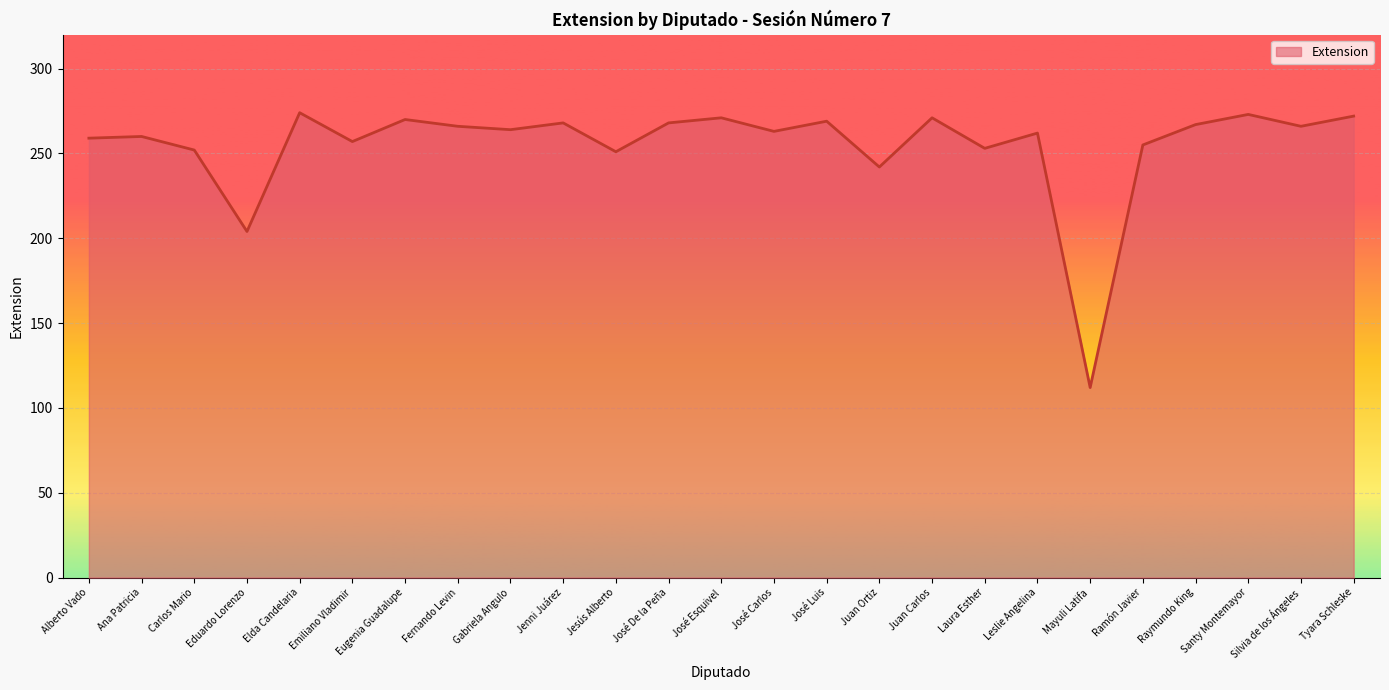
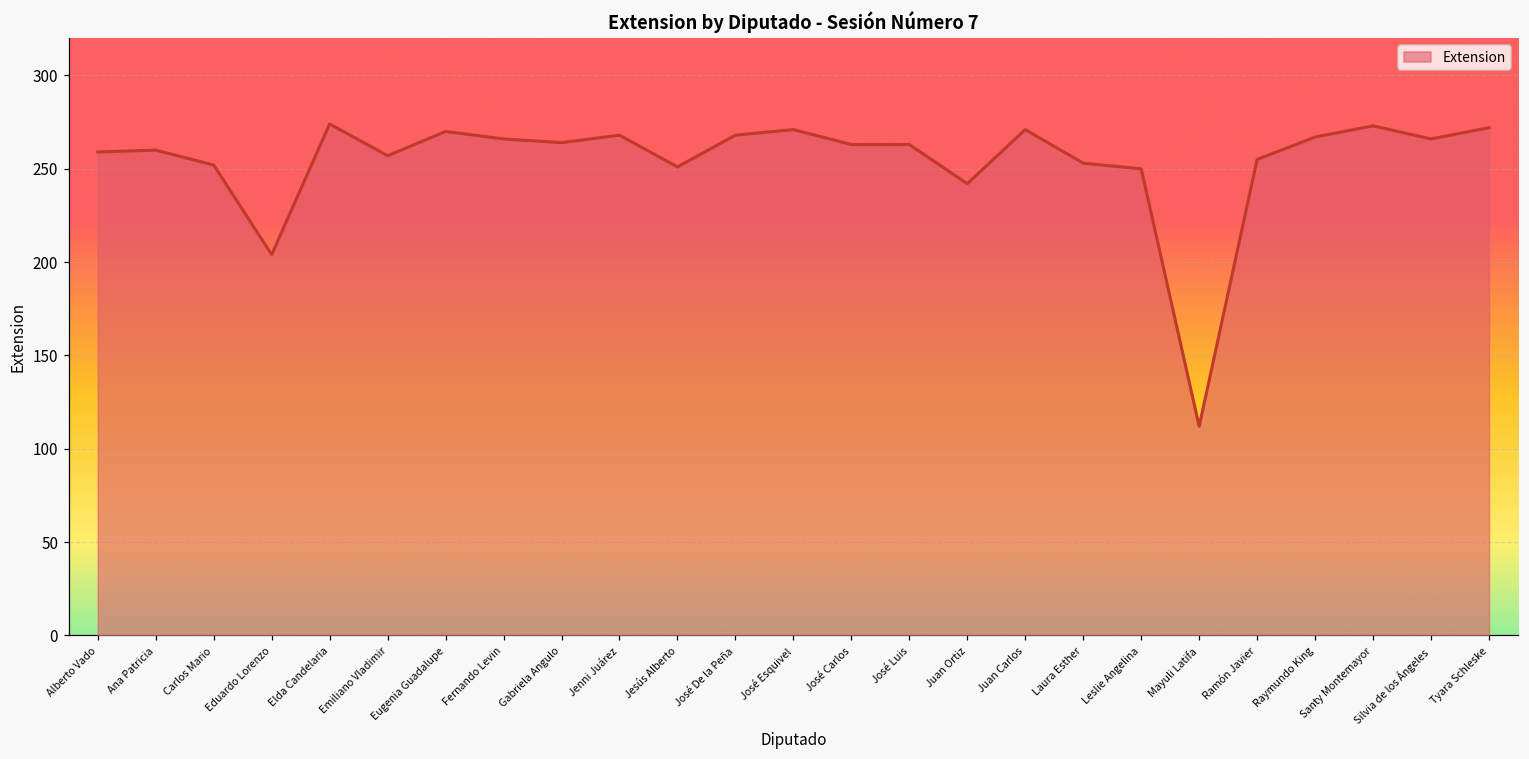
  {
    "Alberto Vado": 259,
    "Ana Patricia": 260,
    "Carlos Mario": 252,
    "Eduardo Lorenzo": 204,
    "Elda Candelaria": 274,
    "Emiliano Vladimir": 257,
    "Eugenia Guadalupe": 270,
    "Fernando Levin": 266,
    "Gabriela Angulo": 264,
    "Jenni Juárez": 268,
    "Jesús Alberto": 251,
    "José De la Peña": 268,
    "José Esquivel": 271,
    "José Carlos": 263,
-   "José Luis": 269,
+   "José Luis": 263,
    "Juan Ortiz": 242,
    "Juan Carlos": 271,
    "Laura Esther": 253,
-   "Leslie Angelina": 262,
+   "Leslie Angelina": 250,
    "Mayuli Latifa": 112,
    "Ramón Javier": 255,
    "Raymundo King": 267,
    "Santy Montemayor": 273,
    "Silvia de los Ángeles": 266,
    "Tyara Schleske": 272
  }
